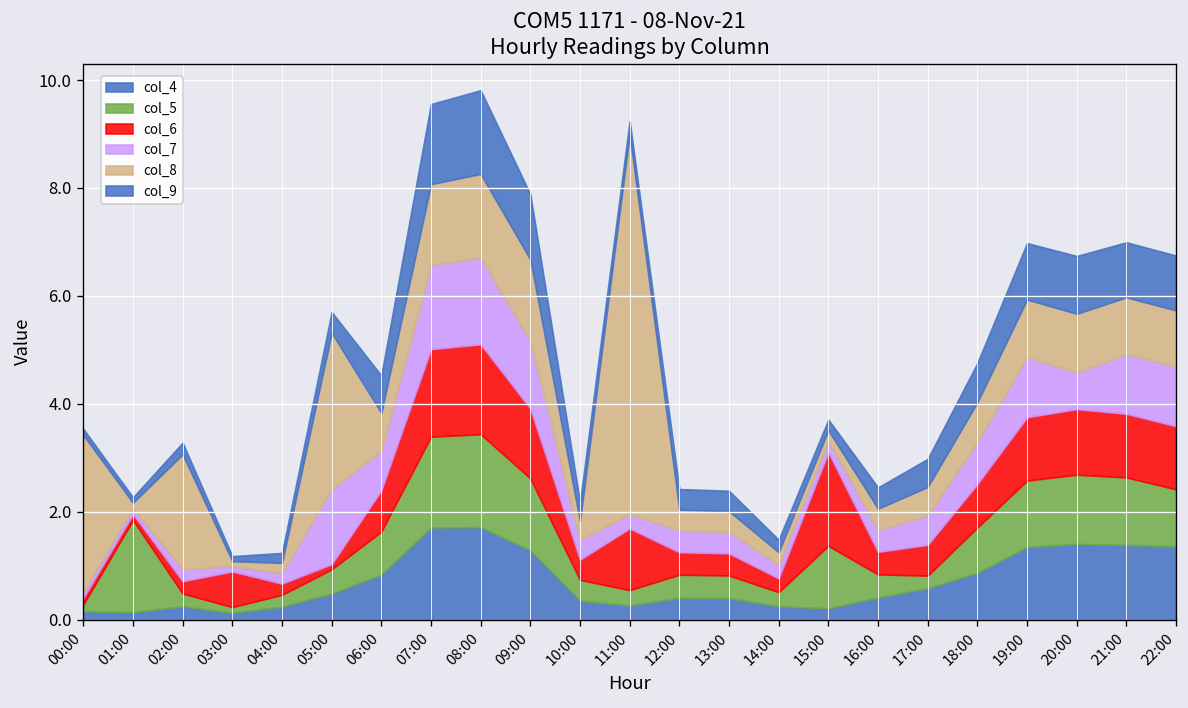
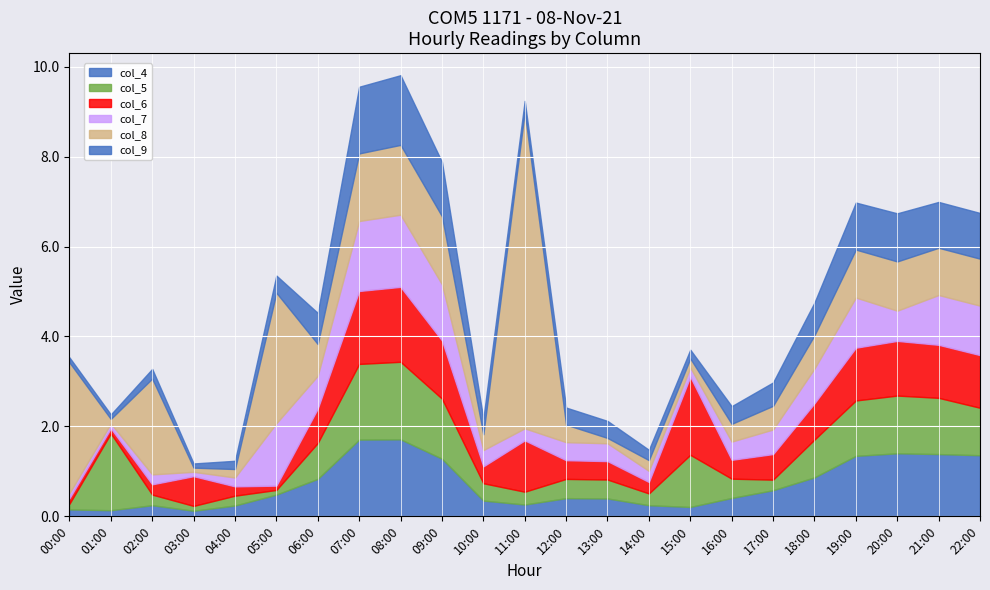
  {
    "col_5": {
      "00:00": 0.1,
      "01:00": 1.7,
      "02:00": 0.2,
      "03:00": 0.1,
      "04:00": 0.2,
-     "05:00": 0.4,
+     "05:00": 0.1,
      "06:00": 0.8,
      "07:00": 1.7,
      "08:00": 1.7,
      "09:00": 1.3,
      "10:00": 0.4,
      "11:00": 0.3,
      "12:00": 0.4,
      "13:00": 0.4,
      "14:00": 0.3,
      "15:00": 1.2,
      "16:00": 0.4,
      "17:00": 0.2,
      "18:00": 0.8,
      "19:00": 1.2,
      "20:00": 1.3,
      "21:00": 1.3,
      "22:00": 1.1
    },
    "col_6": {
      "00:00": 0.1,
      "01:00": 0.1,
      "02:00": 0.2,
      "03:00": 0.7,
      "04:00": 0.2,
      "05:00": 0.1,
      "06:00": 0.8,
      "07:00": 1.6,
      "08:00": 1.7,
      "09:00": 1.3,
      "10:00": 0.4,
      "11:00": 1.1,
      "12:00": 0.4,
      "13:00": 0.4,
      "14:00": 0.3,
      "15:00": 1.7,
      "16:00": 0.4,
      "17:00": 0.6,
      "18:00": 0.8,
      "19:00": 1.2,
      "20:00": 1.2,
      "21:00": 1.2,
      "22:00": 1.2
    },
    "col_7": {
      "00:00": 0.1,
      "01:00": 0.1,
      "02:00": 0.2,
      "03:00": 0.1,
      "04:00": 0.2,
      "05:00": 1.4,
      "06:00": 0.7,
      "07:00": 1.6,
      "08:00": 1.6,
      "09:00": 1.2,
      "10:00": 0.4,
      "11:00": 0.3,
      "12:00": 0.4,
      "13:00": 0.4,
      "14:00": 0.2,
      "15:00": 0.2,
      "16:00": 0.4,
      "17:00": 0.5,
      "18:00": 0.8,
      "19:00": 1.1,
      "20:00": 0.7,
      "21:00": 1.1,
      "22:00": 1.1
    },
    "col_8": {
      "00:00": 2.9,
      "01:00": 0.1,
      "02:00": 2.1,
      "03:00": 0.1,
      "04:00": 0.2,
      "05:00": 2.9,
      "06:00": 0.7,
      "07:00": 1.5,
      "08:00": 1.6,
      "09:00": 1.5,
      "10:00": 0.4,
      "11:00": 7.0,
      "12:00": 0.4,
-     "13:00": 0.4,
+     "13:00": 0.1,
      "14:00": 0.2,
      "15:00": 0.2,
      "16:00": 0.4,
      "17:00": 0.5,
      "18:00": 0.7,
      "19:00": 1.1,
      "20:00": 1.1,
      "21:00": 1.1,
      "22:00": 1.0
    }
  }
